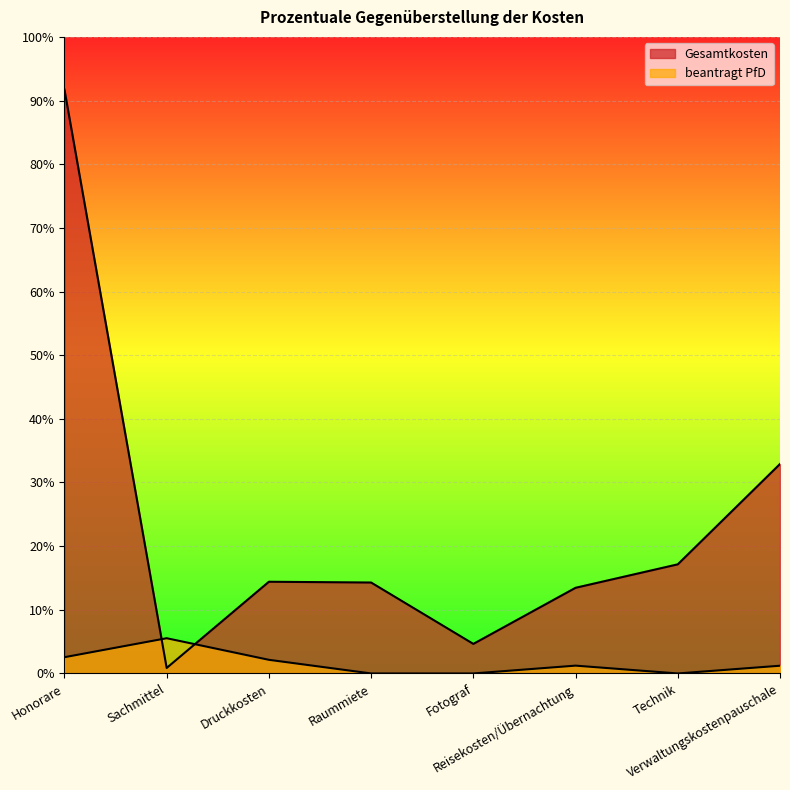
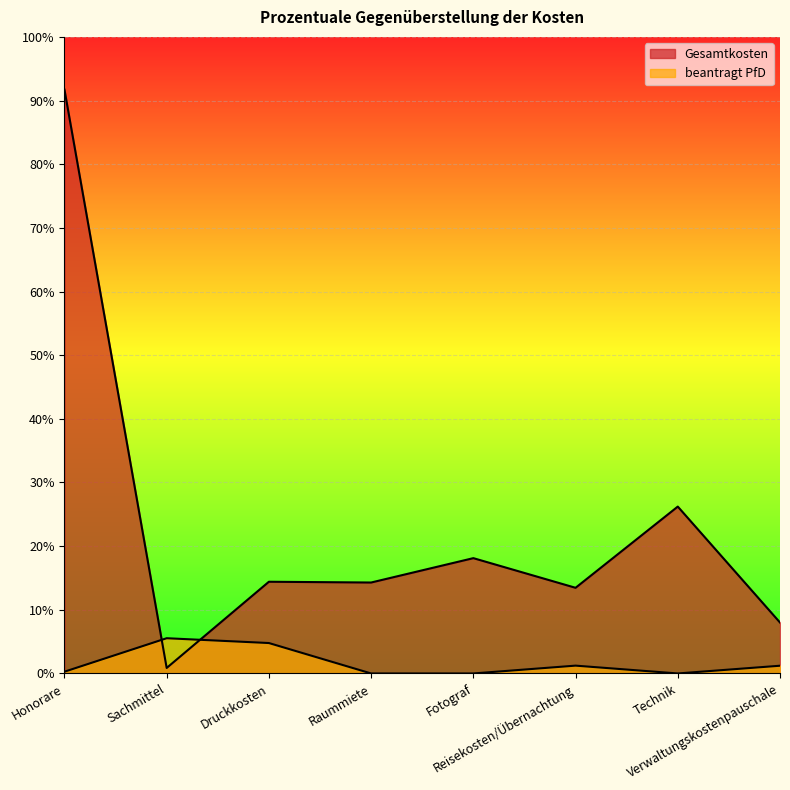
  {
    "Gesamtkosten": {
      "Honorare": "92%",
      "Sachmittel": "1%",
      "Druckkosten": "14%",
      "Raummiete": "14%",
-     "Fotograf": "5%",
+     "Fotograf": "18%",
      "Reisekosten/Übernachtung": "13%",
-     "Technik": "17%",
-     "Verwaltungskostenpauschale": "33%"
+     "Technik": "26%",
+     "Verwaltungskostenpauschale": "8%"
    },
    "beantragt PfD": {
-     "Honorare": "3%",
+     "Honorare": "0%",
      "Sachmittel": "6%",
-     "Druckkosten": "2%",
+     "Druckkosten": "5%",
      "Raummiete": "0%",
      "Fotograf": "0%",
      "Reisekosten/Übernachtung": "1%",
      "Technik": "0%",
      "Verwaltungskostenpauschale": "1%"
    }
  }
